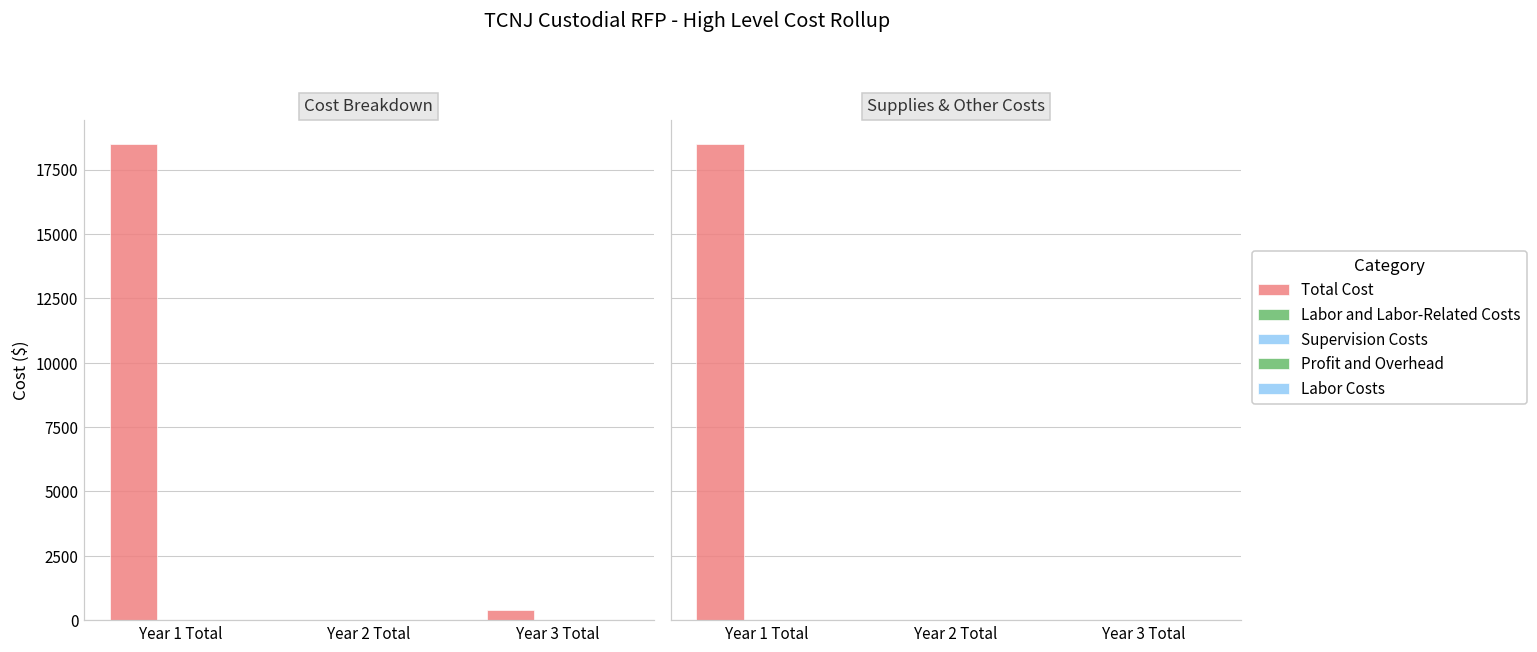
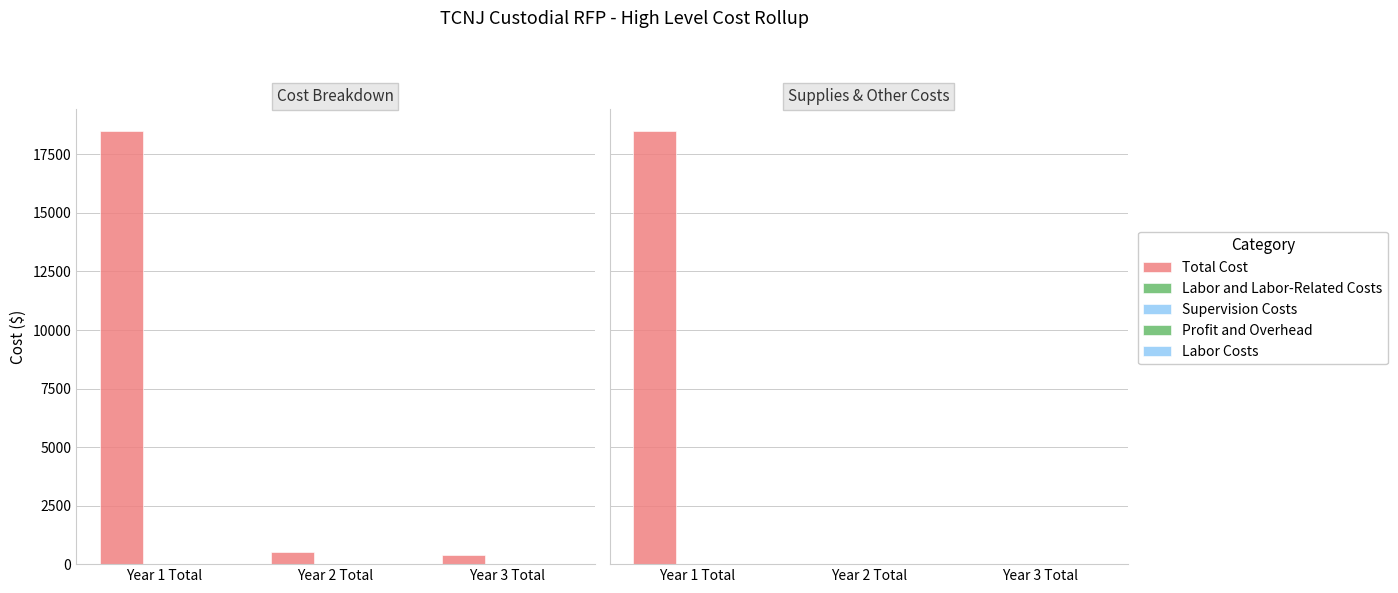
  {
    "Cost Breakdown": {
      "Total Cost": {
        "Year 1 Total": 18500,
-       "Year 2 Total": 0,
+       "Year 2 Total": 500,
        "Year 3 Total": 400
      },
      "Labor and Labor-Related Costs": {
        "Year 1 Total": 0,
        "Year 2 Total": 0,
        "Year 3 Total": 0
      },
      "Supervision Costs": {
        "Year 1 Total": 0,
        "Year 2 Total": 0,
        "Year 3 Total": 0
      }
    }
  }
